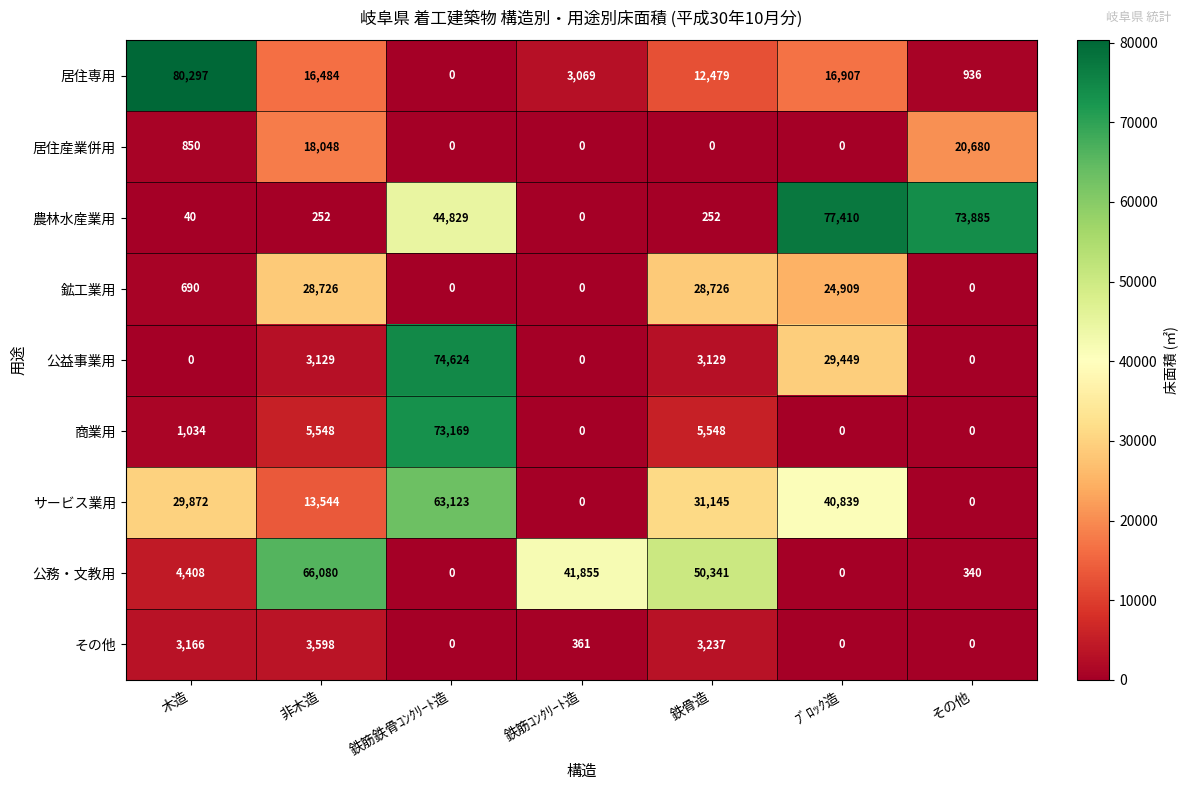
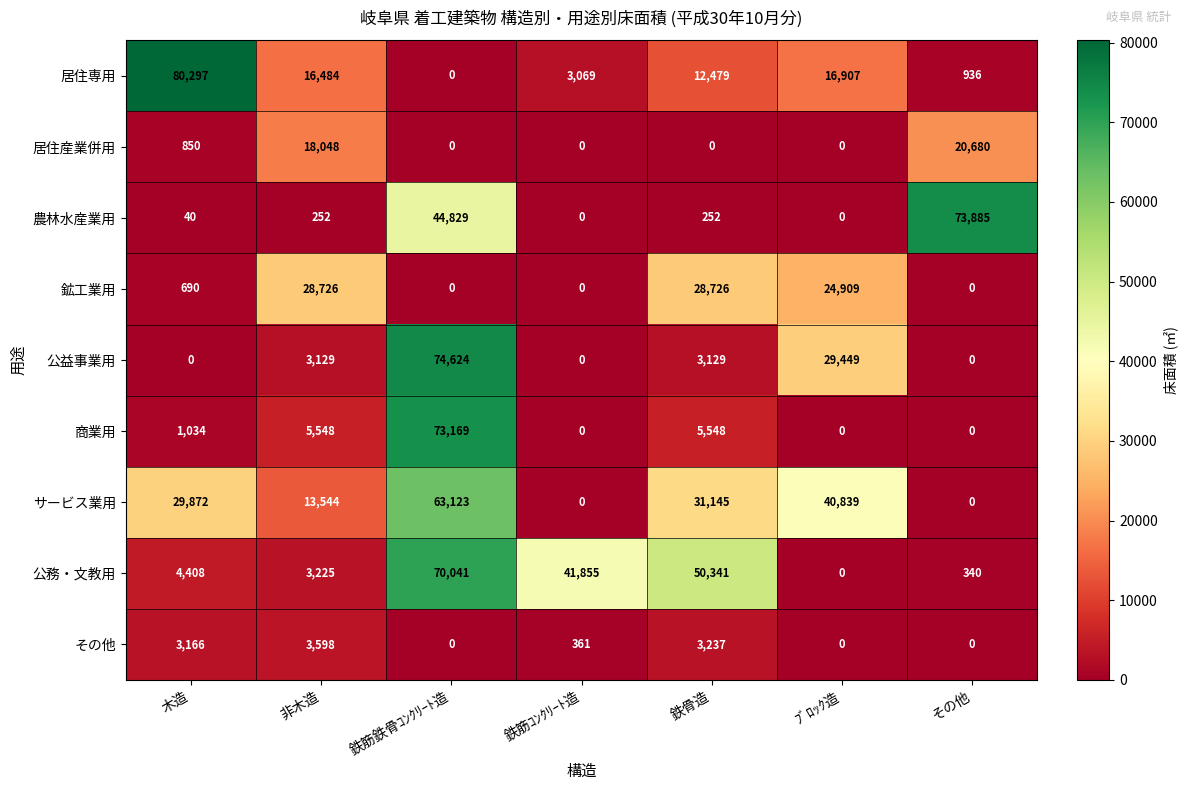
  {
    "居住専用": {
      "木造": "80,297",
      "非木造": "16,484",
      "鉄筋鉄骨ｺﾝｸﾘｰﾄ造": "0",
      "鉄筋ｺﾝｸﾘｰﾄ造": "3,069",
      "鉄骨造": "12,479",
      "ﾌﾞﾛｯｸ造": "16,907",
      "その他": "936"
    },
    "居住産業併用": {
      "木造": "850",
      "非木造": "18,048",
      "鉄筋鉄骨ｺﾝｸﾘｰﾄ造": "0",
      "鉄筋ｺﾝｸﾘｰﾄ造": "0",
      "鉄骨造": "0",
      "ﾌﾞﾛｯｸ造": "0",
      "その他": "20,680"
    },
    "農林水産業用": {
      "木造": "40",
      "非木造": "252",
      "鉄筋鉄骨ｺﾝｸﾘｰﾄ造": "44,829",
      "鉄筋ｺﾝｸﾘｰﾄ造": "0",
      "鉄骨造": "252",
-     "ﾌﾞﾛｯｸ造": "77,410",
+     "ﾌﾞﾛｯｸ造": "0",
      "その他": "73,885"
    },
    "鉱工業用": {
      "木造": "690",
      "非木造": "28,726",
      "鉄筋鉄骨ｺﾝｸﾘｰﾄ造": "0",
      "鉄筋ｺﾝｸﾘｰﾄ造": "0",
      "鉄骨造": "28,726",
      "ﾌﾞﾛｯｸ造": "24,909",
      "その他": "0"
    },
    "公益事業用": {
      "木造": "0",
      "非木造": "3,129",
      "鉄筋鉄骨ｺﾝｸﾘｰﾄ造": "74,624",
      "鉄筋ｺﾝｸﾘｰﾄ造": "0",
      "鉄骨造": "3,129",
      "ﾌﾞﾛｯｸ造": "29,449",
      "その他": "0"
    },
    "商業用": {
      "木造": "1,034",
      "非木造": "5,548",
      "鉄筋鉄骨ｺﾝｸﾘｰﾄ造": "73,169",
      "鉄筋ｺﾝｸﾘｰﾄ造": "0",
      "鉄骨造": "5,548",
      "ﾌﾞﾛｯｸ造": "0",
      "その他": "0"
    },
    "サービス業用": {
      "木造": "29,872",
      "非木造": "13,544",
      "鉄筋鉄骨ｺﾝｸﾘｰﾄ造": "63,123",
      "鉄筋ｺﾝｸﾘｰﾄ造": "0",
      "鉄骨造": "31,145",
      "ﾌﾞﾛｯｸ造": "40,839",
      "その他": "0"
    },
    "公務・文教用": {
      "木造": "4,408",
-     "非木造": "66,080",
-     "鉄筋鉄骨ｺﾝｸﾘｰﾄ造": "0",
+     "非木造": "3,225",
+     "鉄筋鉄骨ｺﾝｸﾘｰﾄ造": "70,041",
      "鉄筋ｺﾝｸﾘｰﾄ造": "41,855",
      "鉄骨造": "50,341",
      "ﾌﾞﾛｯｸ造": "0",
      "その他": "340"
    },
    "その他": {
      "木造": "3,166",
      "非木造": "3,598",
      "鉄筋鉄骨ｺﾝｸﾘｰﾄ造": "0",
      "鉄筋ｺﾝｸﾘｰﾄ造": "361",
      "鉄骨造": "3,237",
      "ﾌﾞﾛｯｸ造": "0",
      "その他": "0"
    }
  }
